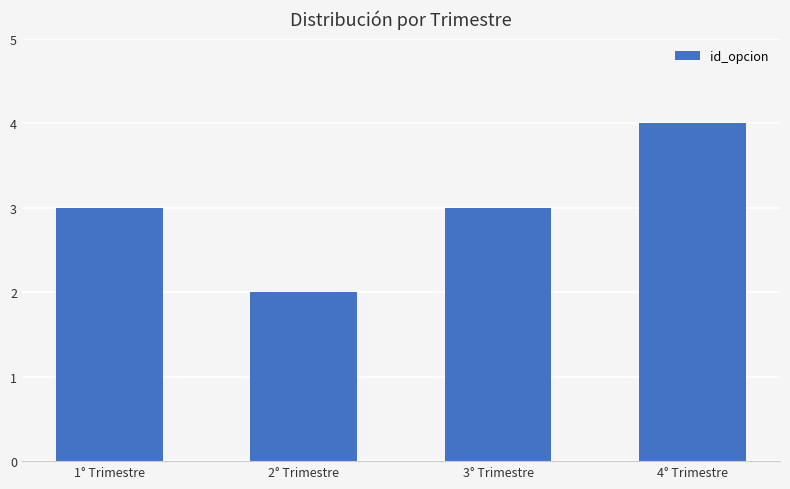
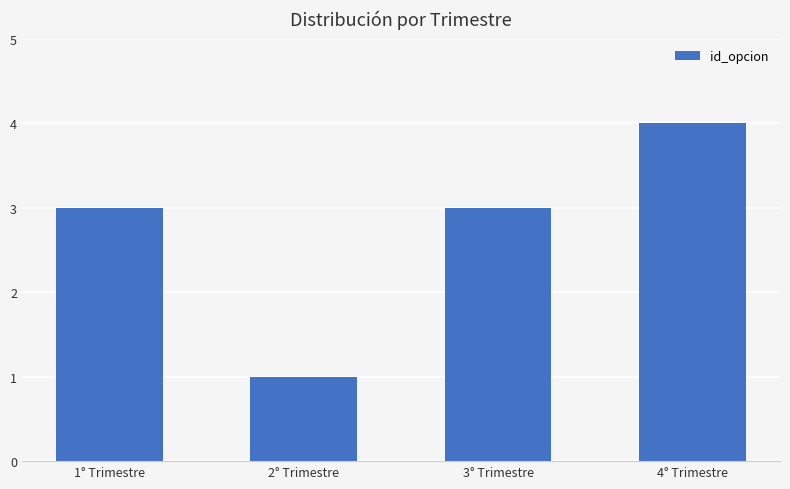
  {
    "1° Trimestre": 3,
-   "2° Trimestre": 2,
+   "2° Trimestre": 1,
    "3° Trimestre": 3,
    "4° Trimestre": 4
  }
